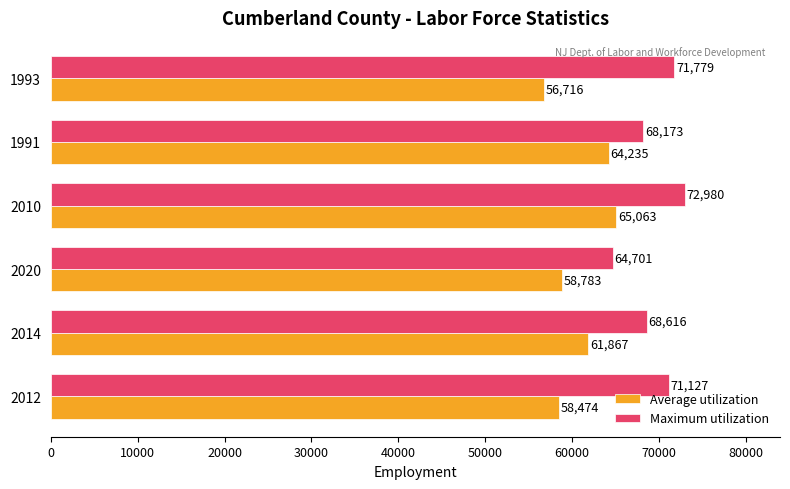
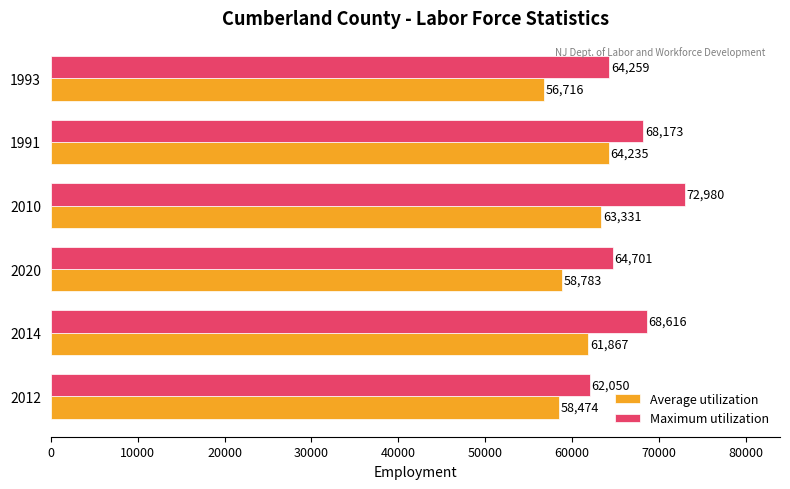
  {
    "Average utilization": {
      "1993": "56,716",
      "1991": "64,235",
-     "2010": "65,063",
+     "2010": "63,331",
      "2020": "58,783",
      "2014": "61,867",
      "2012": "58,474"
    },
    "Maximum utilization": {
-     "1993": "71,779",
+     "1993": "64,259",
      "1991": "68,173",
      "2010": "72,980",
      "2020": "64,701",
      "2014": "68,616",
-     "2012": "71,127"
+     "2012": "62,050"
    }
  }
